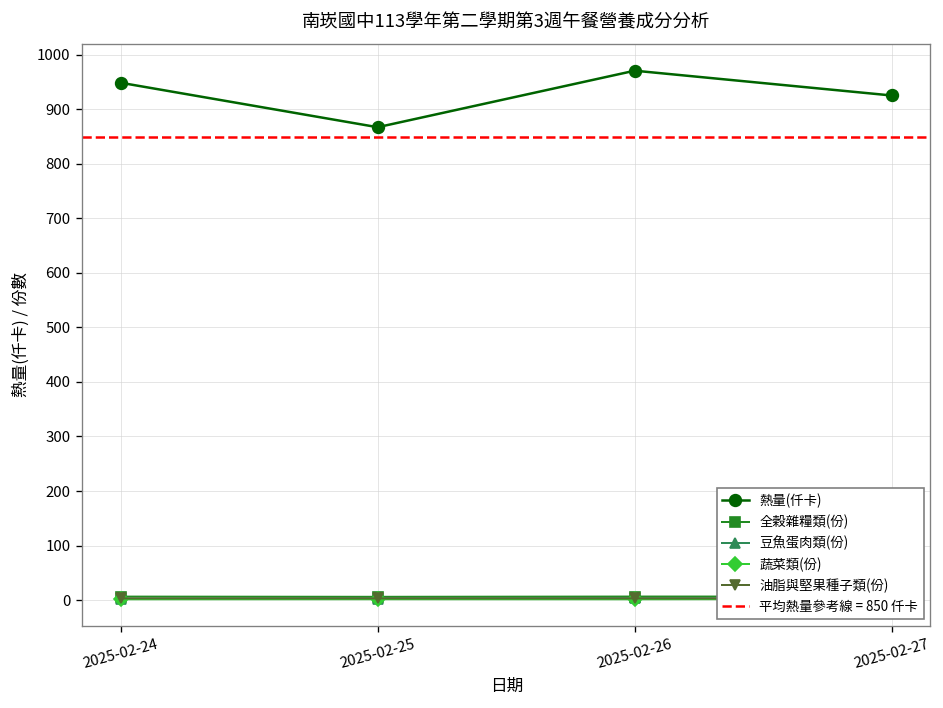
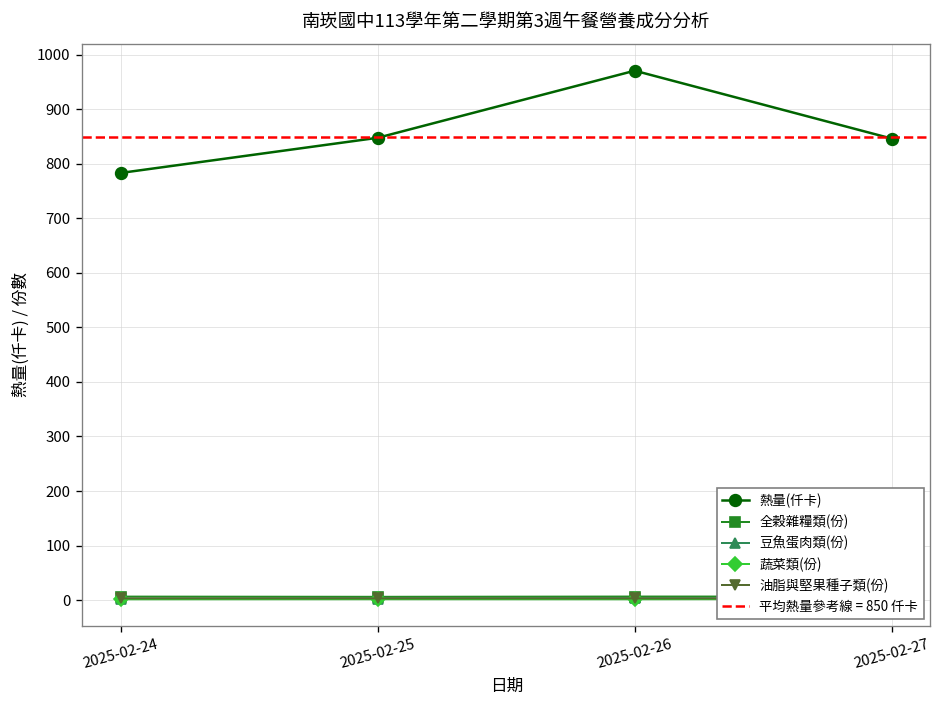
  {
    "熱量(仟卡)": {
-     "2025-02-24": 950,
-     "2025-02-25": 870,
+     "2025-02-24": 780,
+     "2025-02-25": 850,
      "2025-02-26": 970,
-     "2025-02-27": 930
+     "2025-02-27": 850
    }
  }
